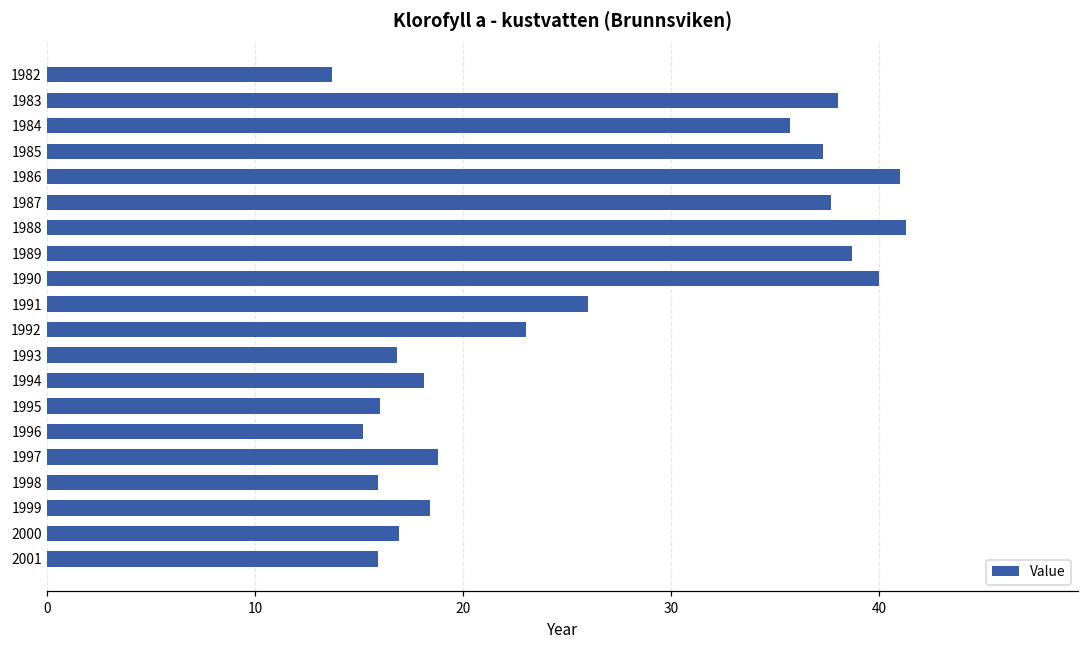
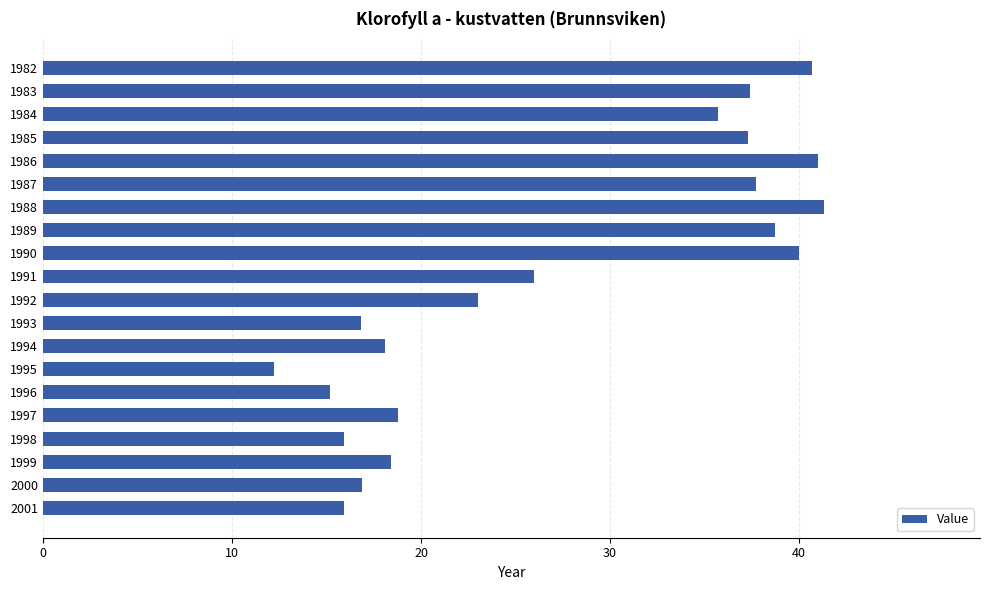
  {
-   "1982": 13.7,
-   "1983": 38.0,
+   "1982": 40.7,
+   "1983": 37.4,
    "1984": 35.7,
    "1985": 37.3,
    "1986": 41.0,
    "1987": 37.7,
    "1988": 41.3,
    "1989": 38.7,
    "1990": 40.0,
    "1991": 26.0,
    "1992": 23.0,
    "1993": 16.8,
    "1994": 18.1,
-   "1995": 16.0,
+   "1995": 12.2,
    "1996": 15.2,
    "1997": 18.8,
    "1998": 15.9,
    "1999": 18.4,
    "2000": 16.9,
    "2001": 15.9
  }
